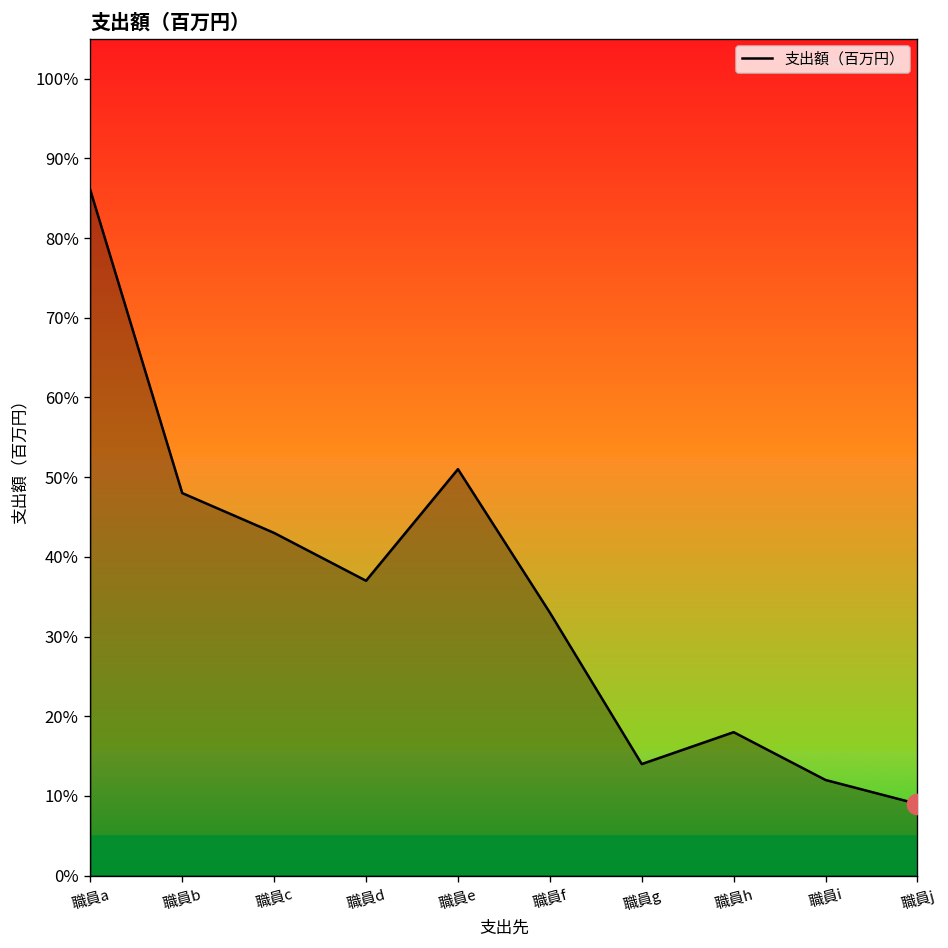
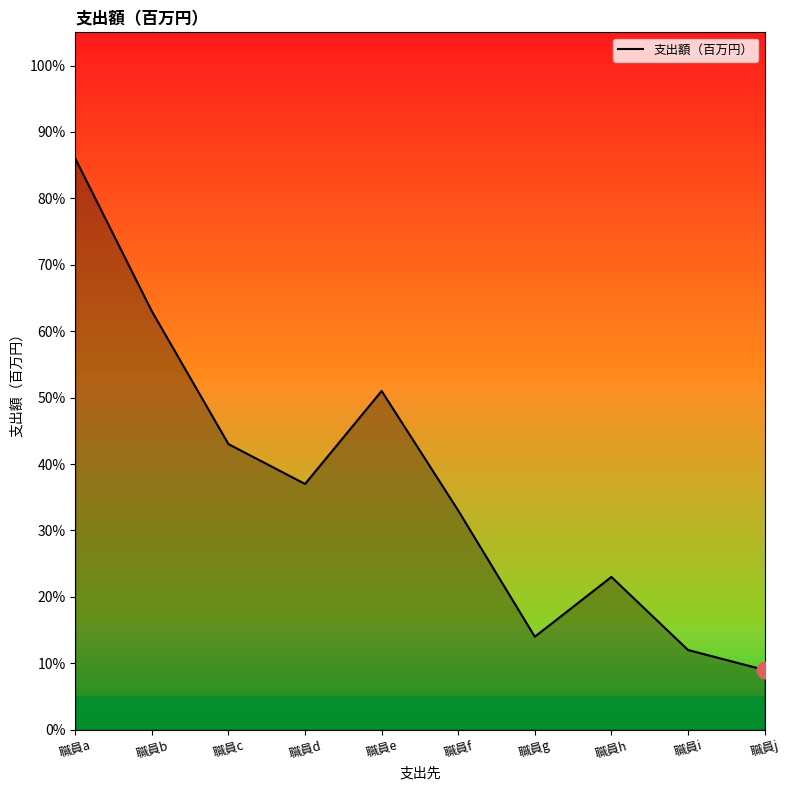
  {
    "支出額（百万円）": {
      "職員a": "86%",
-     "職員b": "48%",
+     "職員b": "63%",
      "職員c": "43%",
      "職員d": "37%",
      "職員e": "51%",
      "職員f": "33%",
      "職員g": "14%",
-     "職員h": "18%",
+     "職員h": "23%",
      "職員i": "12%"
    }
  }
